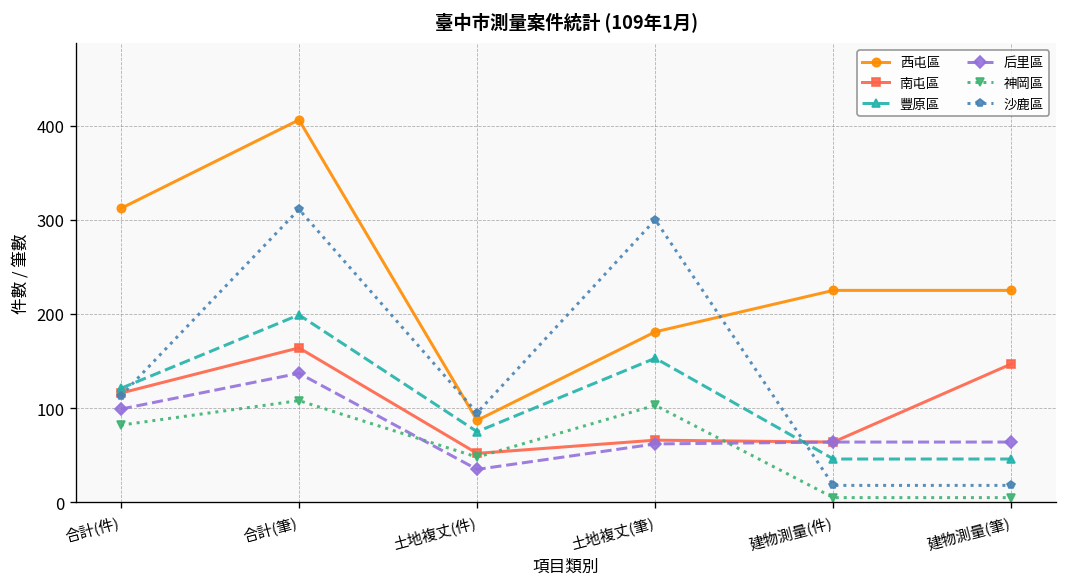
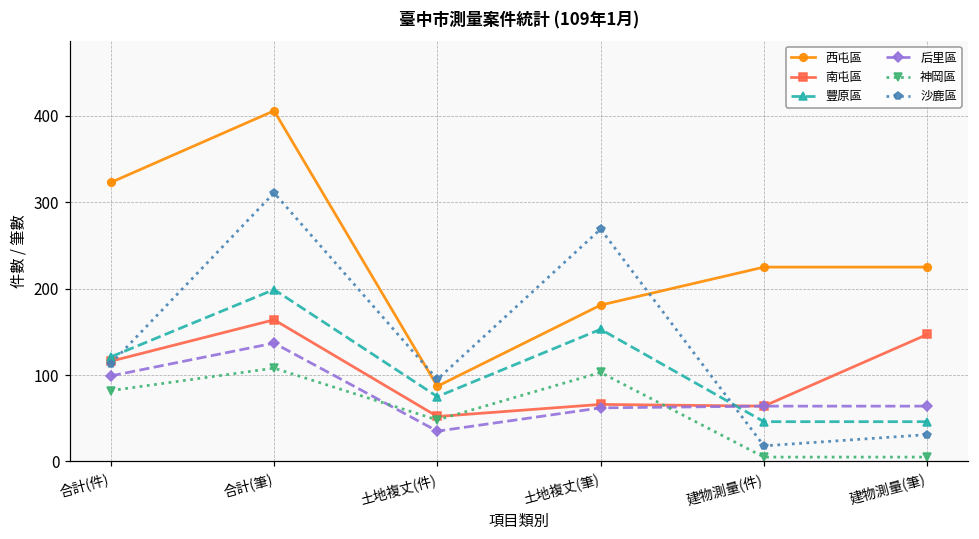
  {
    "西屯區": {
-     "合計(件)": 310,
+     "合計(件)": 320,
      "合計(筆)": 410,
      "土地複丈(件)": 90,
      "土地複丈(筆)": 180,
      "建物測量(件)": 230,
      "建物測量(筆)": 230
    },
    "南屯區": {
      "合計(筆)": 160,
      "土地複丈(件)": 50,
      "土地複丈(筆)": 70,
      "建物測量(筆)": 150
    },
    "豐原區": {
      "合計(件)": 120,
      "合計(筆)": 200,
      "土地複丈(件)": 80,
      "土地複丈(筆)": 150,
      "建物測量(件)": 50,
      "建物測量(筆)": 50
    },
    "后里區": {
      "合計(件)": 100,
      "合計(筆)": 140,
      "土地複丈(件)": 40,
      "土地複丈(筆)": 60,
      "建物測量(筆)": 60
    },
    "神岡區": {
      "合計(件)": 80,
      "合計(筆)": 110,
      "土地複丈(件)": 50,
      "土地複丈(筆)": 100,
      "建物測量(件)": 10,
      "建物測量(筆)": 10
    },
    "沙鹿區": {
      "合計(筆)": 310,
      "土地複丈(件)": 100,
-     "土地複丈(筆)": 300,
+     "土地複丈(筆)": 270,
      "建物測量(件)": 20,
-     "建物測量(筆)": 20
+     "建物測量(筆)": 30
    }
  }
